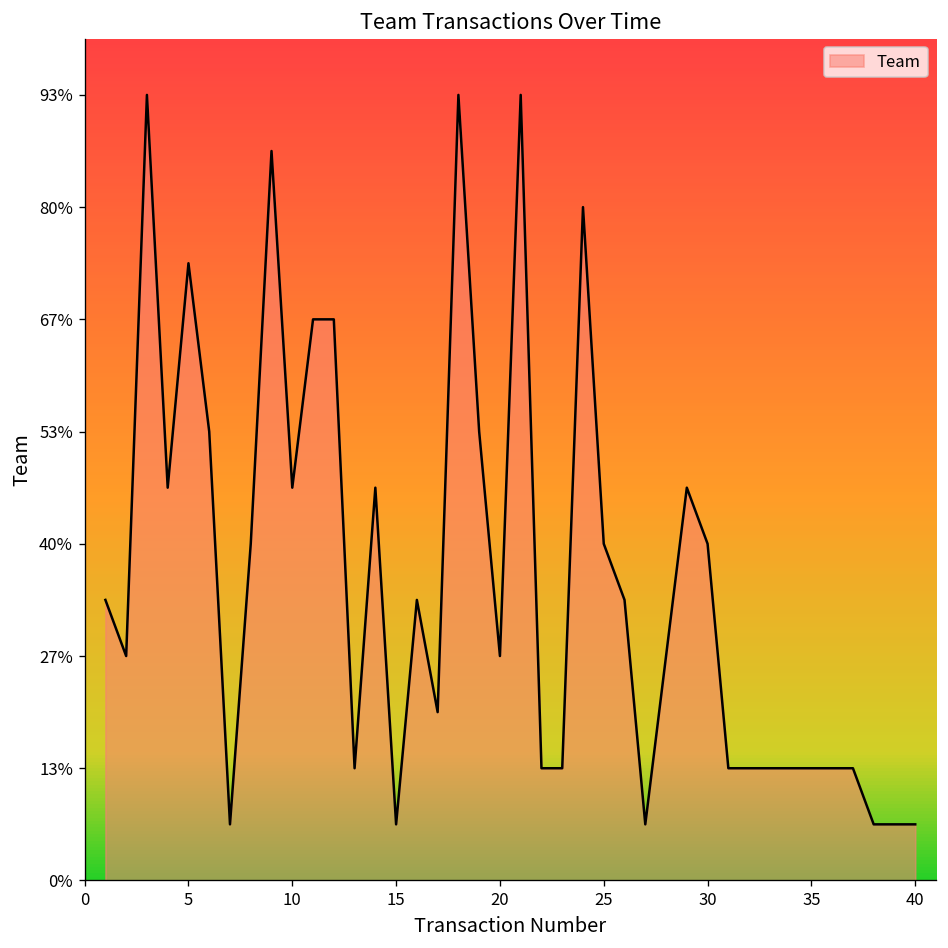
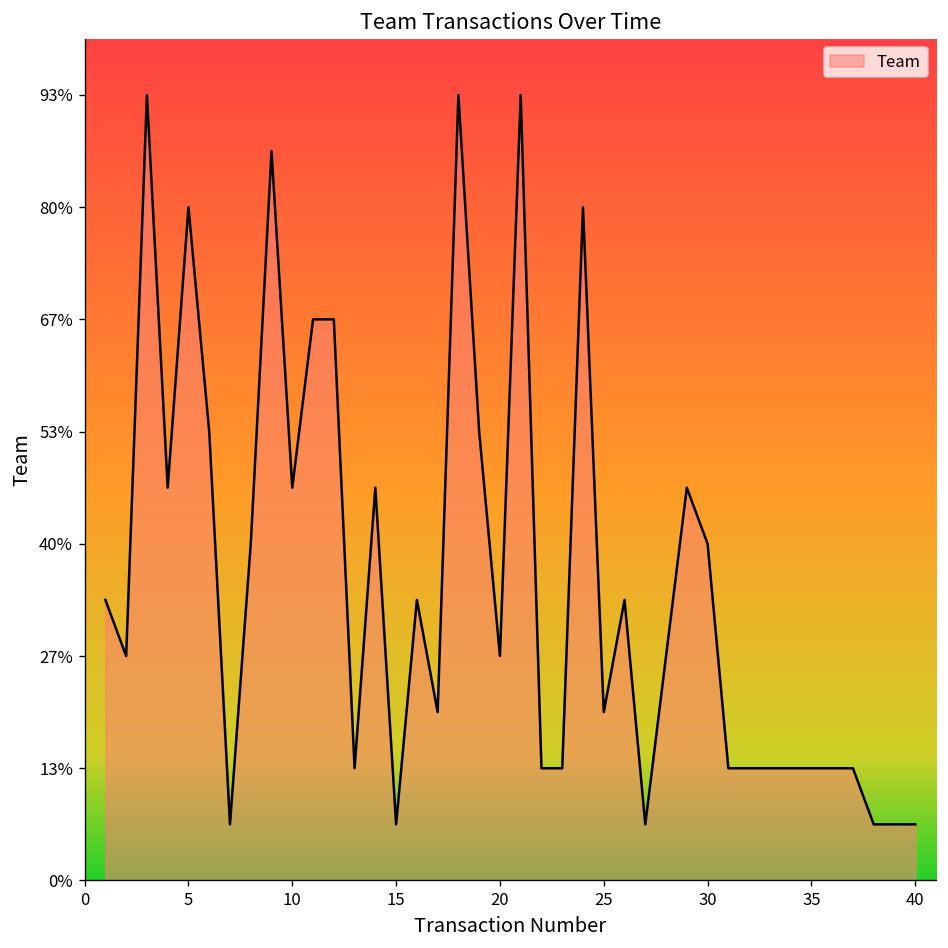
  {
-   "5": "73%",
+   "5": "80%",
    "10": "47%",
    "15": "7%",
    "20": "27%",
-   "25": "40%",
+   "25": "20%",
    "30": "40%",
    "35": "13%",
    "40": "7%"
  }
